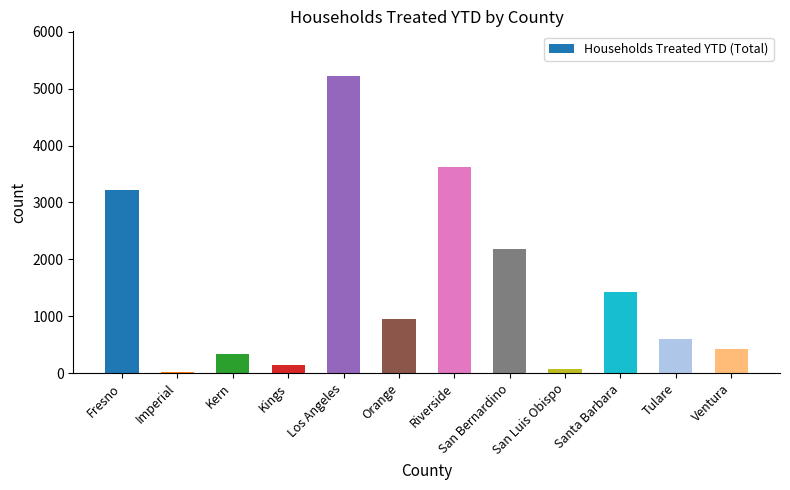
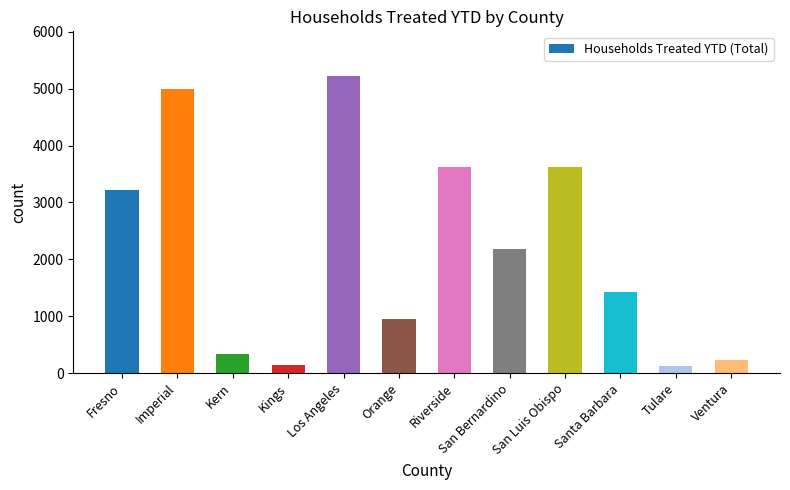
  {
    "Fresno": 3200,
-   "Imperial": 0,
+   "Imperial": 5000,
    "Kern": 300,
    "Kings": 100,
    "Los Angeles": 5200,
    "Orange": 900,
    "Riverside": 3600,
    "San Bernardino": 2200,
-   "San Luis Obispo": 100,
+   "San Luis Obispo": 3600,
    "Santa Barbara": 1400,
-   "Tulare": 600,
-   "Ventura": 400
+   "Tulare": 100,
+   "Ventura": 200
  }
